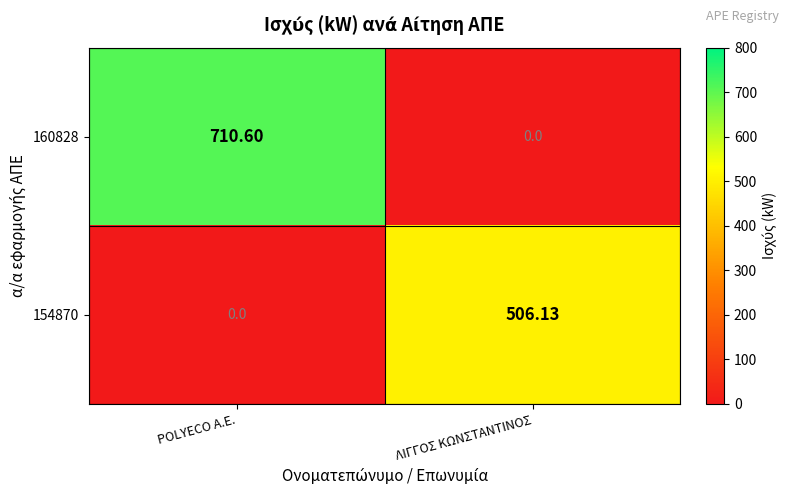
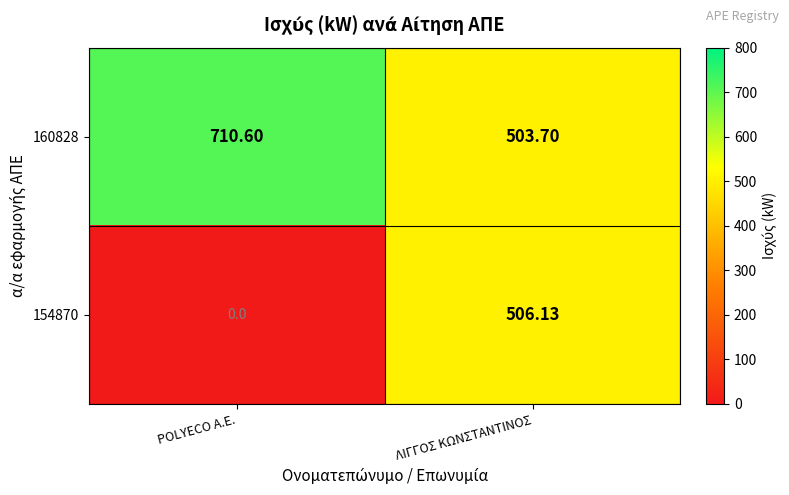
  {
    "160828": {
      "POLYECO A.E.": 710.60,
-     "ΛΙΓΓΟΣ ΚΩΝΣΤΑΝΤΙΝΟΣ": 0.0
+     "ΛΙΓΓΟΣ ΚΩΝΣΤΑΝΤΙΝΟΣ": 503.70
    },
    "154870": {
      "POLYECO A.E.": 0.0,
      "ΛΙΓΓΟΣ ΚΩΝΣΤΑΝΤΙΝΟΣ": 506.13
    }
  }
